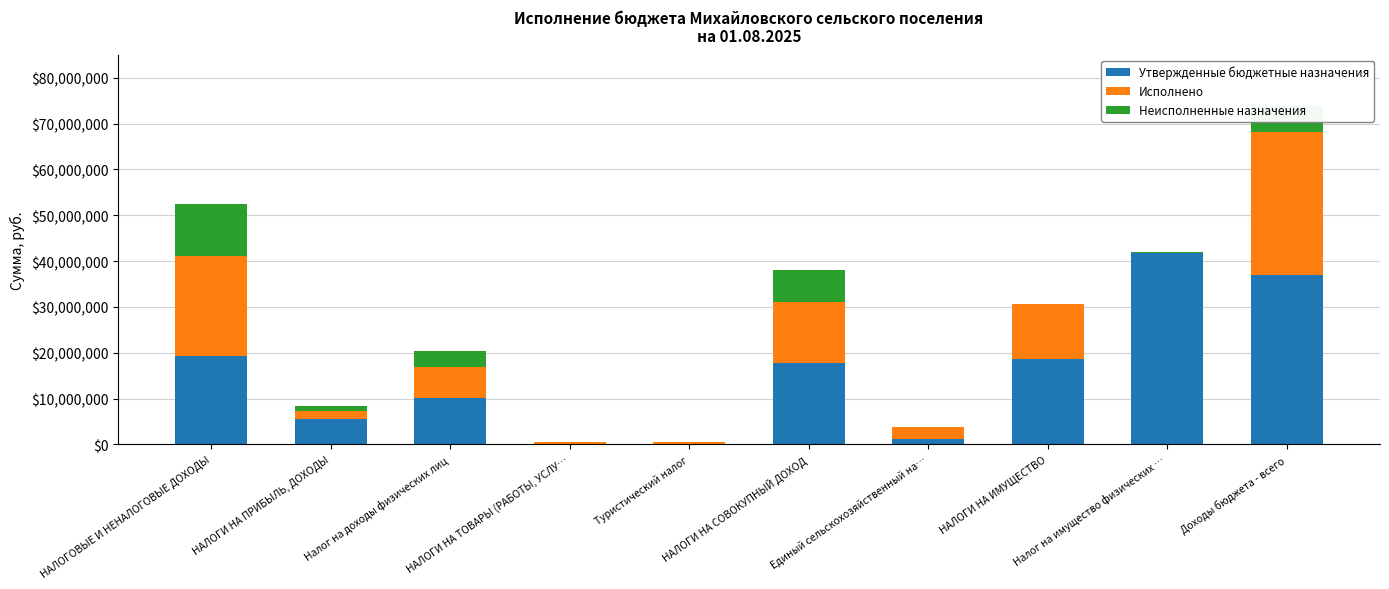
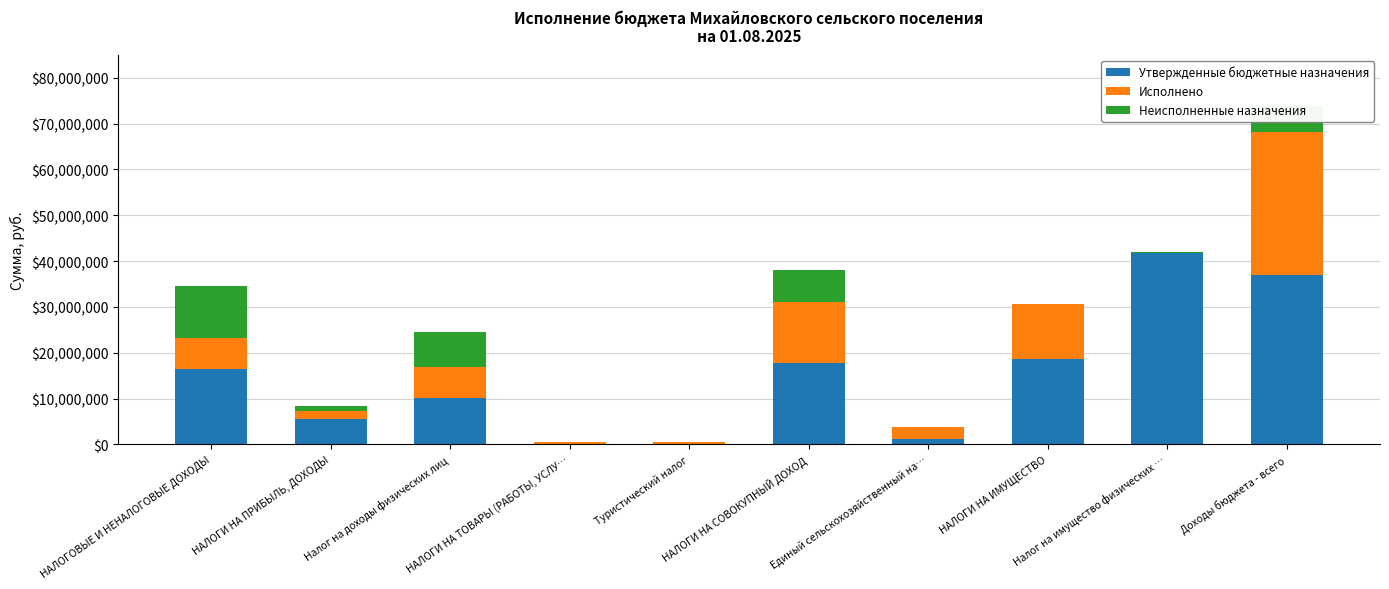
  {
    "Утвержденные бюджетные назначения": {
-     "НАЛОГОВЫЕ И НЕНАЛОГОВЫЕ ДОХОДЫ": "$19,000,000",
+     "НАЛОГОВЫЕ И НЕНАЛОГОВЫЕ ДОХОДЫ": "$16,000,000",
      "НАЛОГИ НА ПРИБЫЛЬ, ДОХОДЫ": "$6,000,000",
      "Налог на доходы физических лиц": "$10,000,000",
      "НАЛОГИ НА СОВОКУПНЫЙ ДОХОД": "$18,000,000",
      "Единый сельскохозяйственный на…": "$1,000,000",
      "НАЛОГИ НА ИМУЩЕСТВО": "$19,000,000",
      "Налог на имущество физических …": "$42,000,000",
      "Доходы бюджета - всего": "$37,000,000"
    },
    "Исполнено": {
-     "НАЛОГОВЫЕ И НЕНАЛОГОВЫЕ ДОХОДЫ": "$22,000,000",
+     "НАЛОГОВЫЕ И НЕНАЛОГОВЫЕ ДОХОДЫ": "$7,000,000",
      "НАЛОГИ НА ПРИБЫЛЬ, ДОХОДЫ": "$2,000,000",
      "Налог на доходы физических лиц": "$7,000,000",
      "НАЛОГИ НА СОВОКУПНЫЙ ДОХОД": "$13,000,000",
      "Единый сельскохозяйственный на…": "$3,000,000",
      "НАЛОГИ НА ИМУЩЕСТВО": "$12,000,000",
      "Налог на имущество физических …": "$0",
      "Доходы бюджета - всего": "$31,000,000"
    },
    "Неисполненные назначения": {
      "НАЛОГОВЫЕ И НЕНАЛОГОВЫЕ ДОХОДЫ": "$11,000,000",
      "НАЛОГИ НА ПРИБЫЛЬ, ДОХОДЫ": "$1,000,000",
-     "Налог на доходы физических лиц": "$3,000,000",
+     "Налог на доходы физических лиц": "$7,000,000",
      "НАЛОГИ НА ТОВАРЫ (РАБОТЫ, УСЛУ…": "$0",
      "Туристический налог": "$0",
      "НАЛОГИ НА СОВОКУПНЫЙ ДОХОД": "$7,000,000",
      "Единый сельскохозяйственный на…": "$0",
      "НАЛОГИ НА ИМУЩЕСТВО": "$0"
    }
  }
